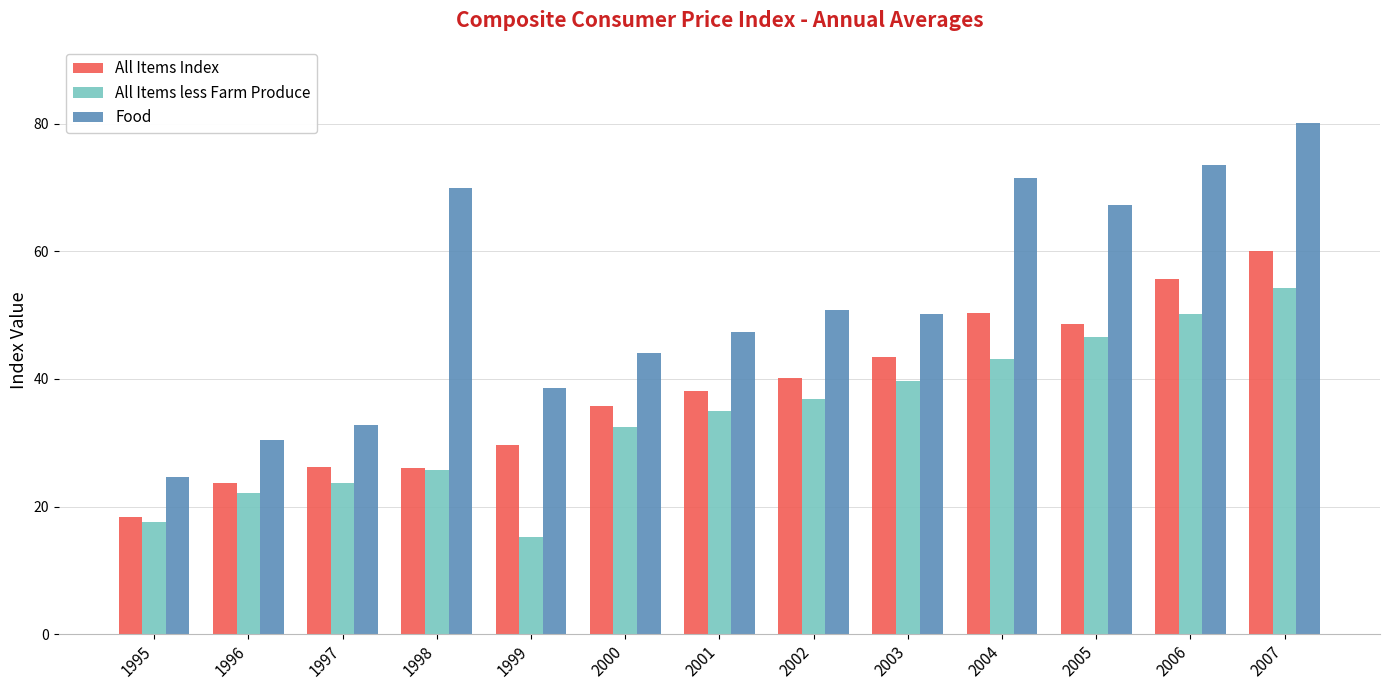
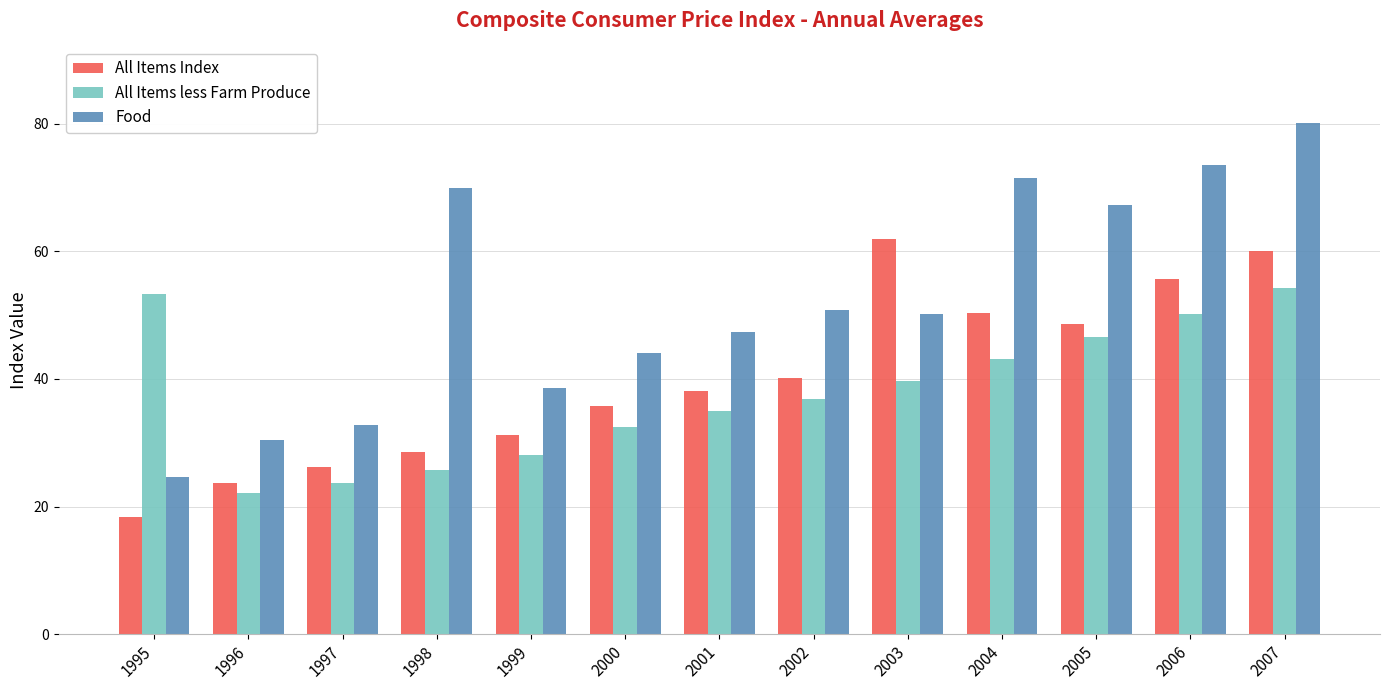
  {
    "All Items Index": {
      "1995": 18,
      "1996": 24,
      "1997": 26,
-     "1998": 26,
-     "1999": 30,
+     "1998": 29,
+     "1999": 31,
      "2000": 36,
      "2001": 38,
      "2002": 40,
-     "2003": 44,
+     "2003": 62,
      "2004": 50,
      "2005": 49,
      "2006": 56,
      "2007": 60
    },
    "All Items less Farm Produce": {
-     "1995": 18,
+     "1995": 53,
      "1996": 22,
      "1997": 24,
      "1998": 26,
-     "1999": 15,
+     "1999": 28,
      "2000": 32,
      "2001": 35,
      "2002": 37,
      "2003": 40,
      "2004": 43,
      "2005": 47,
      "2006": 50,
      "2007": 54
    },
    "Food": {
      "1995": 25,
      "1996": 30,
      "1997": 33,
      "1998": 70,
      "1999": 39,
      "2000": 44,
      "2001": 47,
      "2002": 51,
      "2003": 50,
      "2004": 72,
      "2005": 67,
      "2006": 74,
      "2007": 80
    }
  }
